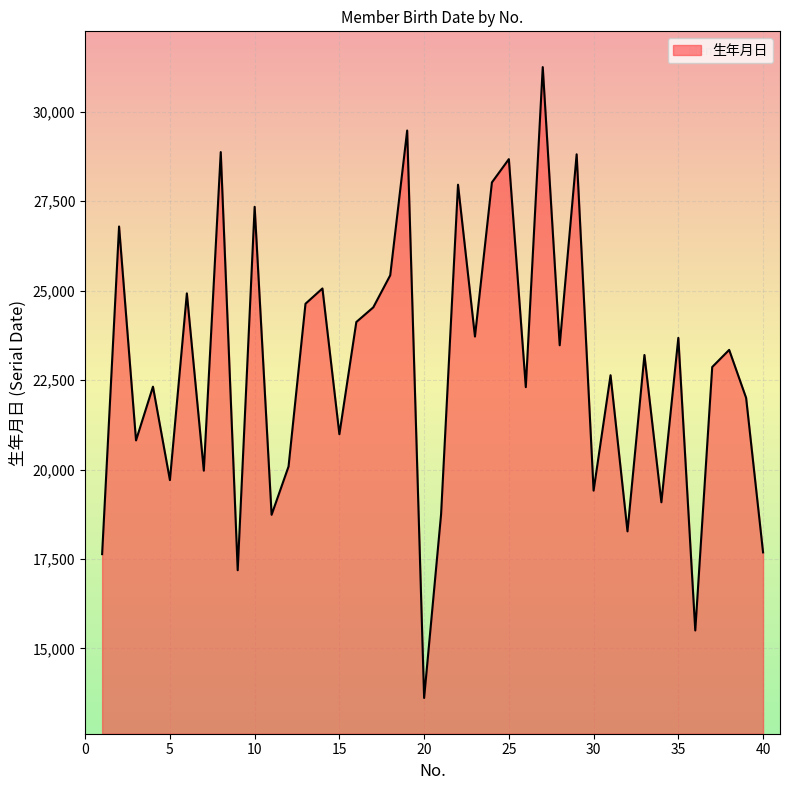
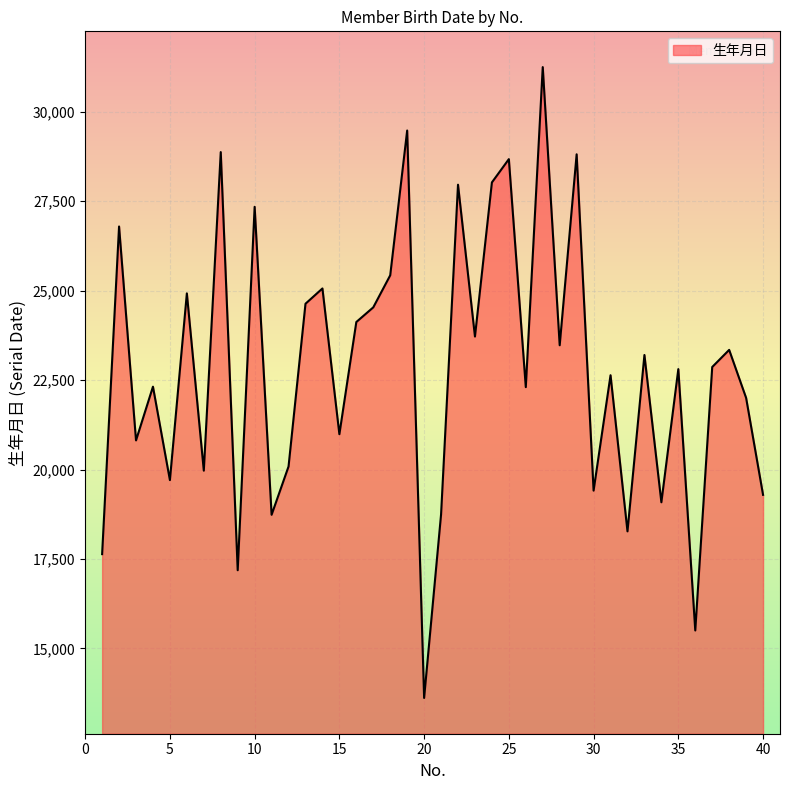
  {
    "5": "19,700",
    "10": "27,300",
    "15": "21,000",
    "20": "13,600",
    "25": "28,700",
    "30": "19,400",
-   "35": "23,700",
-   "40": "17,700"
+   "35": "22,800",
+   "40": "19,300"
  }
